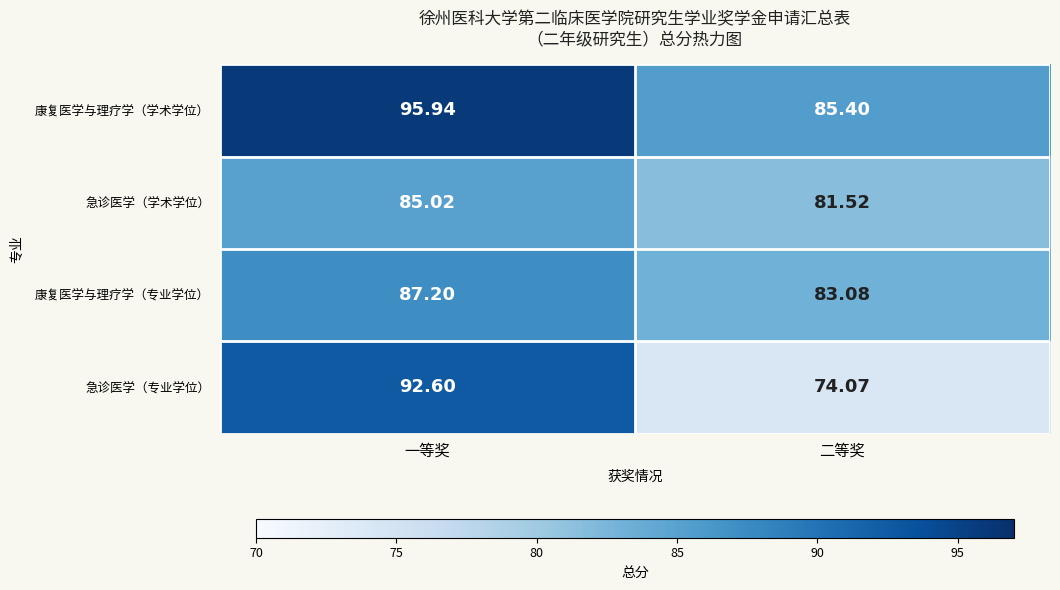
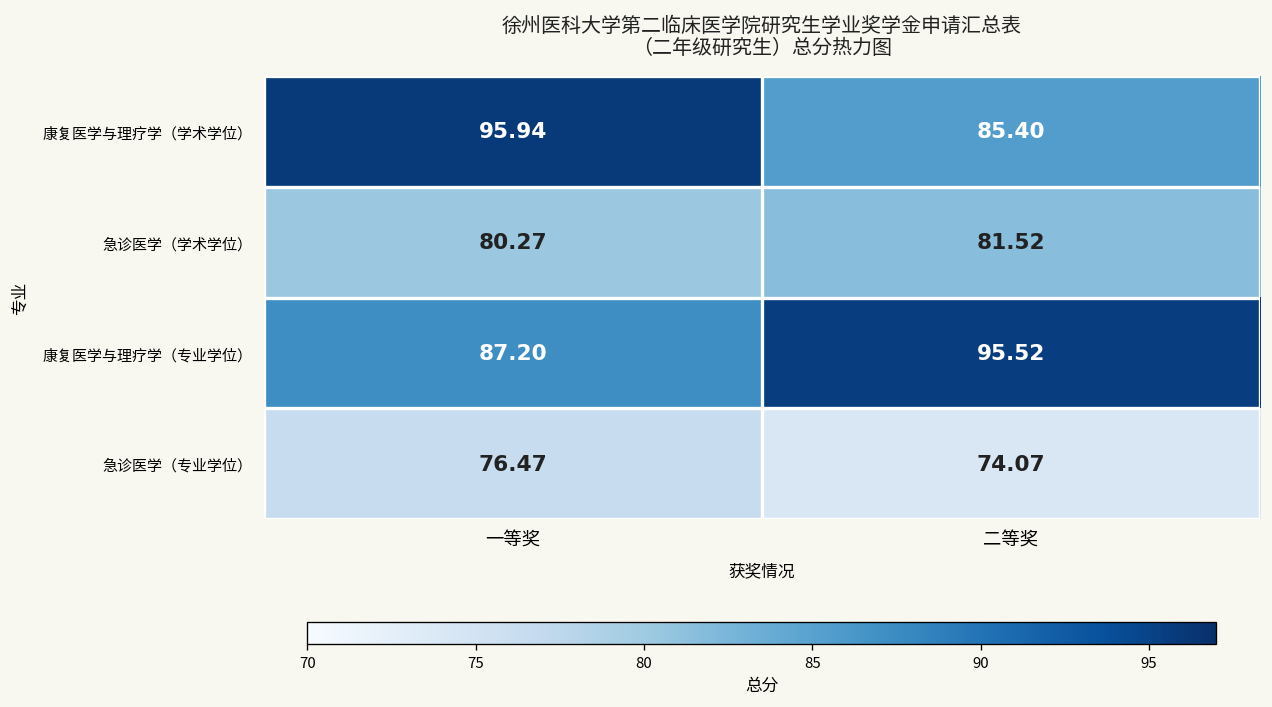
  {
    "康复医学与理疗学（学术学位）": {
      "一等奖": 95.94,
      "二等奖": 85.40
    },
    "急诊医学（学术学位）": {
-     "一等奖": 85.02,
+     "一等奖": 80.27,
      "二等奖": 81.52
    },
    "康复医学与理疗学（专业学位）": {
      "一等奖": 87.20,
-     "二等奖": 83.08
+     "二等奖": 95.52
    },
    "急诊医学（专业学位）": {
-     "一等奖": 92.60,
+     "一等奖": 76.47,
      "二等奖": 74.07
    }
  }
